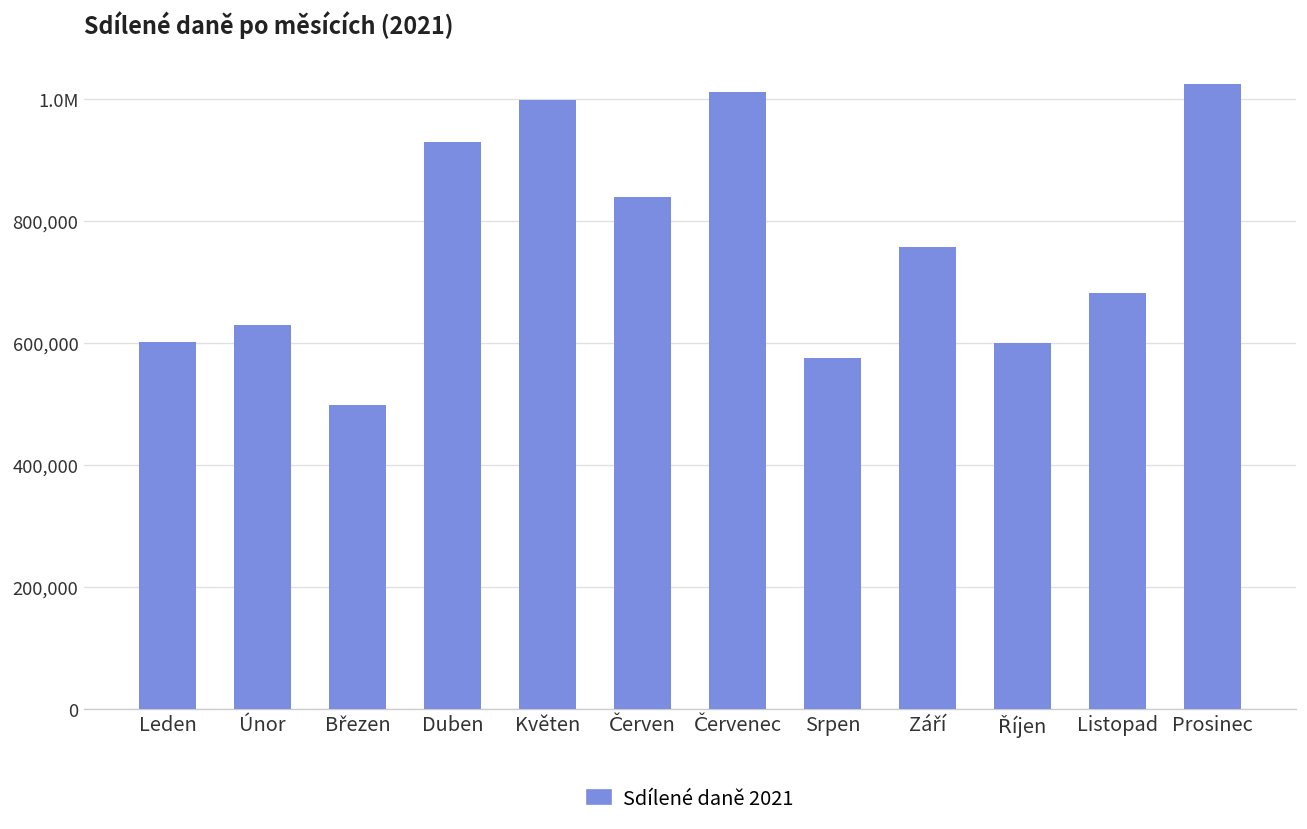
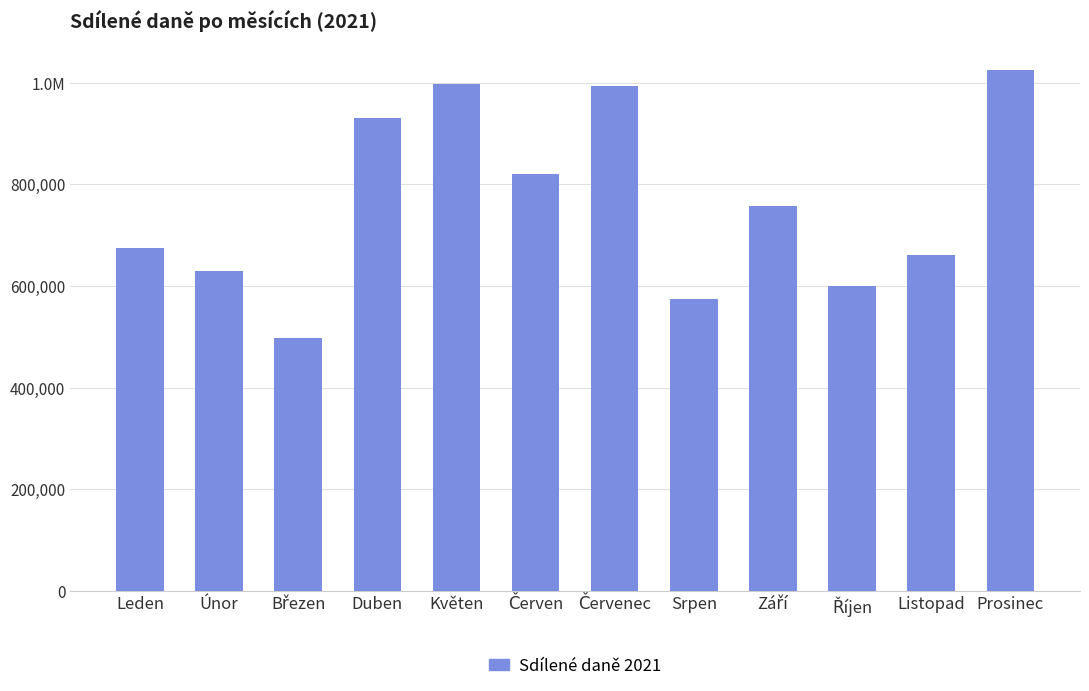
  {
-   "Leden": "600,000",
+   "Leden": "680,000",
    "Únor": "630,000",
    "Březen": "500,000",
    "Duben": "930,000",
    "Květen": "1,000,000",
-   "Červen": "840,000",
-   "Červenec": "1,010,000",
+   "Červen": "820,000",
+   "Červenec": "990,000",
    "Srpen": "580,000",
    "Září": "760,000",
    "Říjen": "600,000",
-   "Listopad": "680,000",
+   "Listopad": "660,000",
    "Prosinec": "1,020,000"
  }
